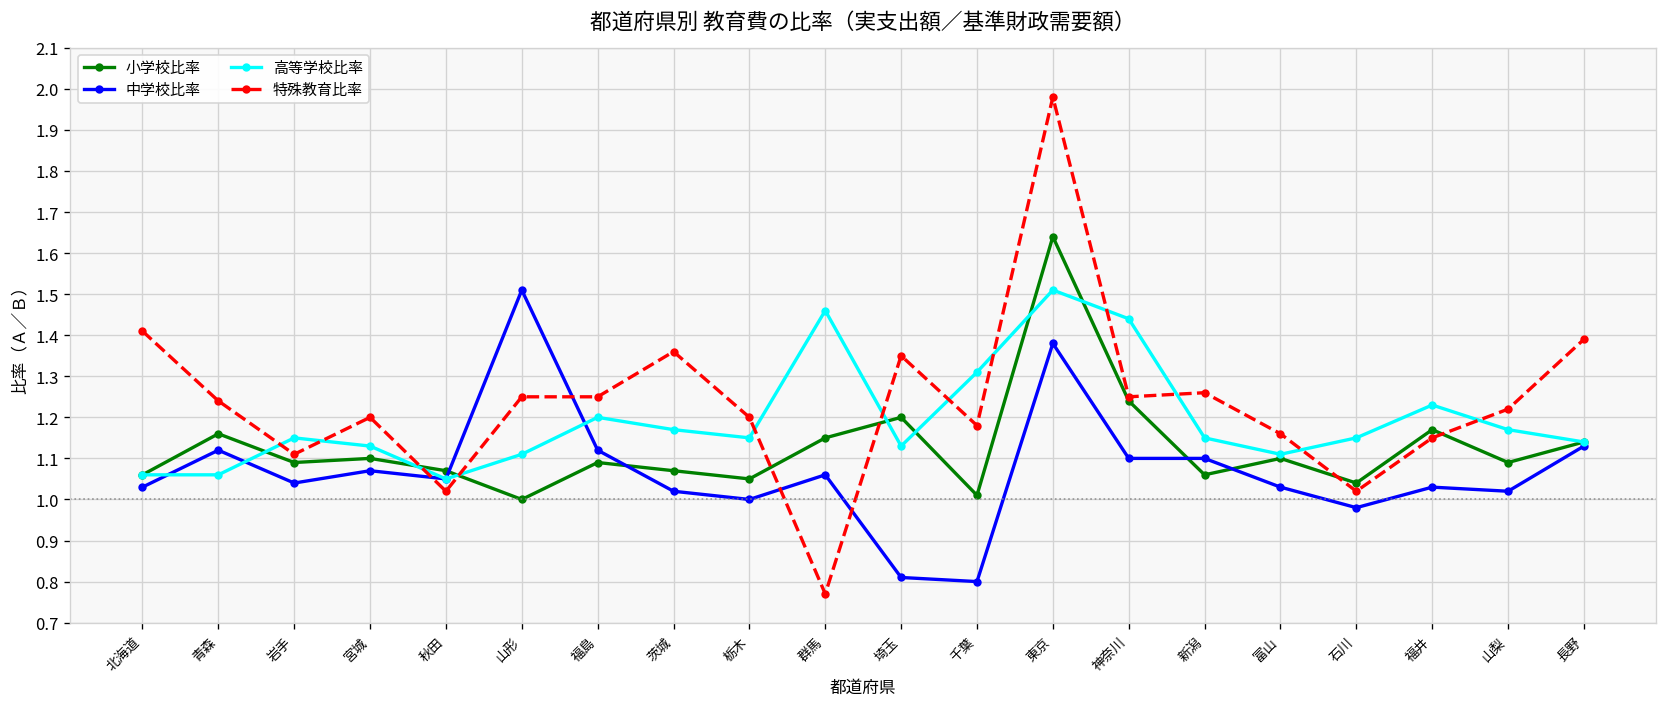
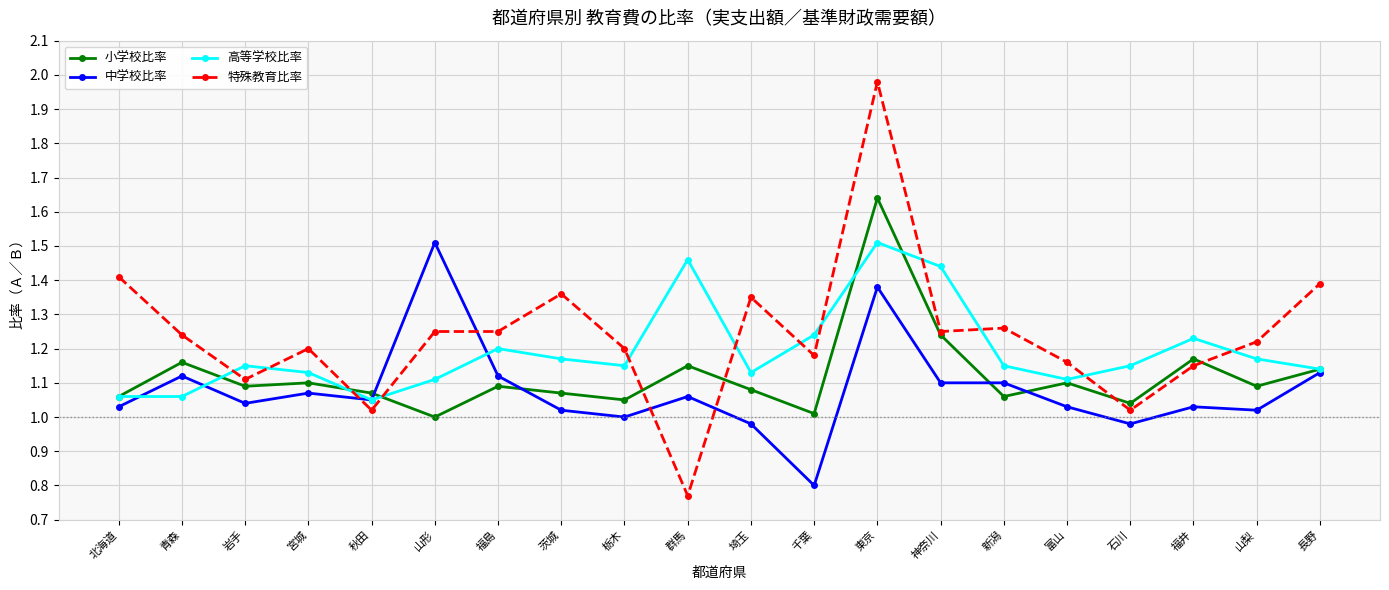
  {
    "小学校比率": {
      "青森": 1.16,
      "岩手": 1.09,
      "宮城": 1.10,
      "秋田": 1.07,
      "山形": 1.00,
      "福島": 1.09,
      "茨城": 1.07,
      "栃木": 1.05,
      "群馬": 1.15,
-     "埼玉": 1.20,
+     "埼玉": 1.08,
      "千葉": 1.01,
      "東京": 1.64,
      "神奈川": 1.24,
      "新潟": 1.06,
      "富山": 1.10,
      "石川": 1.04,
      "福井": 1.17,
      "山梨": 1.09
    },
    "中学校比率": {
      "北海道": 1.03,
      "青森": 1.12,
      "岩手": 1.04,
      "宮城": 1.07,
      "山形": 1.51,
      "福島": 1.12,
      "茨城": 1.02,
      "栃木": 1.00,
      "群馬": 1.06,
-     "埼玉": 0.81,
+     "埼玉": 0.98,
      "千葉": 0.80,
      "東京": 1.38,
      "神奈川": 1.10,
      "新潟": 1.10,
      "富山": 1.03,
      "石川": 0.98,
      "福井": 1.03,
      "山梨": 1.02,
      "長野": 1.13
    },
    "高等学校比率": {
      "青森": 1.06,
      "岩手": 1.15,
      "宮城": 1.13,
      "山形": 1.11,
      "福島": 1.20,
      "茨城": 1.17,
      "栃木": 1.15,
      "群馬": 1.46,
      "埼玉": 1.13,
-     "千葉": 1.31,
+     "千葉": 1.24,
      "東京": 1.51,
      "神奈川": 1.44,
      "新潟": 1.15,
      "富山": 1.11,
      "石川": 1.15,
      "福井": 1.23,
      "山梨": 1.17
    },
    "特殊教育比率": {
      "北海道": 1.41,
      "青森": 1.24,
      "岩手": 1.11,
      "宮城": 1.20,
      "秋田": 1.02,
      "山形": 1.25,
      "福島": 1.25,
      "茨城": 1.36,
      "栃木": 1.20,
      "群馬": 0.77,
      "埼玉": 1.35,
      "千葉": 1.18,
      "東京": 1.98,
      "神奈川": 1.25,
      "新潟": 1.26,
      "富山": 1.16,
      "石川": 1.02,
      "福井": 1.15,
      "山梨": 1.22,
      "長野": 1.39
    }
  }
